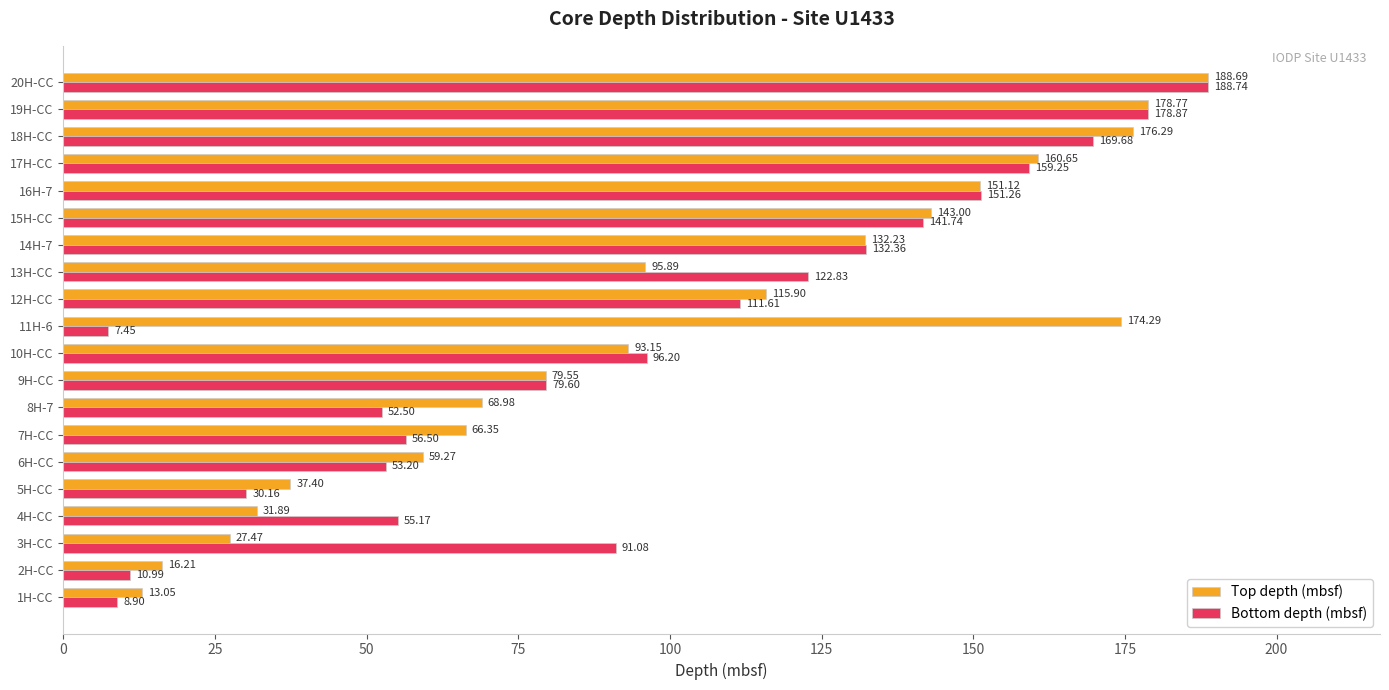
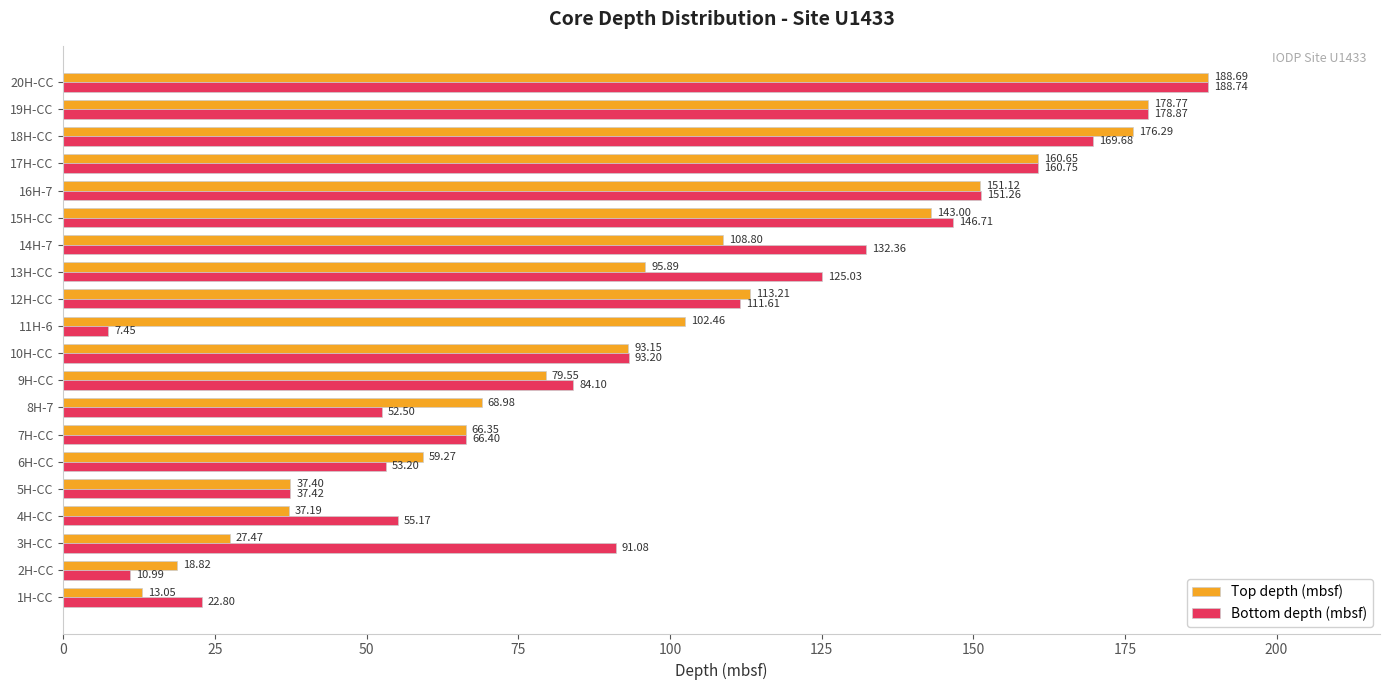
  {
    "Top depth (mbsf)": {
      "20H-CC": 188.69,
      "19H-CC": 178.77,
      "18H-CC": 176.29,
      "17H-CC": 160.65,
      "16H-7": 151.12,
      "15H-CC": 143.00,
-     "14H-7": 132.23,
+     "14H-7": 108.80,
      "13H-CC": 95.89,
-     "12H-CC": 115.90,
-     "11H-6": 174.29,
+     "12H-CC": 113.21,
+     "11H-6": 102.46,
      "10H-CC": 93.15,
      "9H-CC": 79.55,
      "8H-7": 68.98,
      "7H-CC": 66.35,
      "6H-CC": 59.27,
      "5H-CC": 37.40,
-     "4H-CC": 31.89,
+     "4H-CC": 37.19,
      "3H-CC": 27.47,
-     "2H-CC": 16.21,
+     "2H-CC": 18.82,
      "1H-CC": 13.05
    },
    "Bottom depth (mbsf)": {
      "20H-CC": 188.74,
      "19H-CC": 178.87,
      "18H-CC": 169.68,
-     "17H-CC": 159.25,
+     "17H-CC": 160.75,
      "16H-7": 151.26,
-     "15H-CC": 141.74,
+     "15H-CC": 146.71,
      "14H-7": 132.36,
-     "13H-CC": 122.83,
+     "13H-CC": 125.03,
      "12H-CC": 111.61,
      "11H-6": 7.45,
-     "10H-CC": 96.20,
-     "9H-CC": 79.60,
+     "10H-CC": 93.20,
+     "9H-CC": 84.10,
      "8H-7": 52.50,
-     "7H-CC": 56.50,
+     "7H-CC": 66.40,
      "6H-CC": 53.20,
-     "5H-CC": 30.16,
+     "5H-CC": 37.42,
      "4H-CC": 55.17,
      "3H-CC": 91.08,
      "2H-CC": 10.99,
-     "1H-CC": 8.90
+     "1H-CC": 22.80
    }
  }
